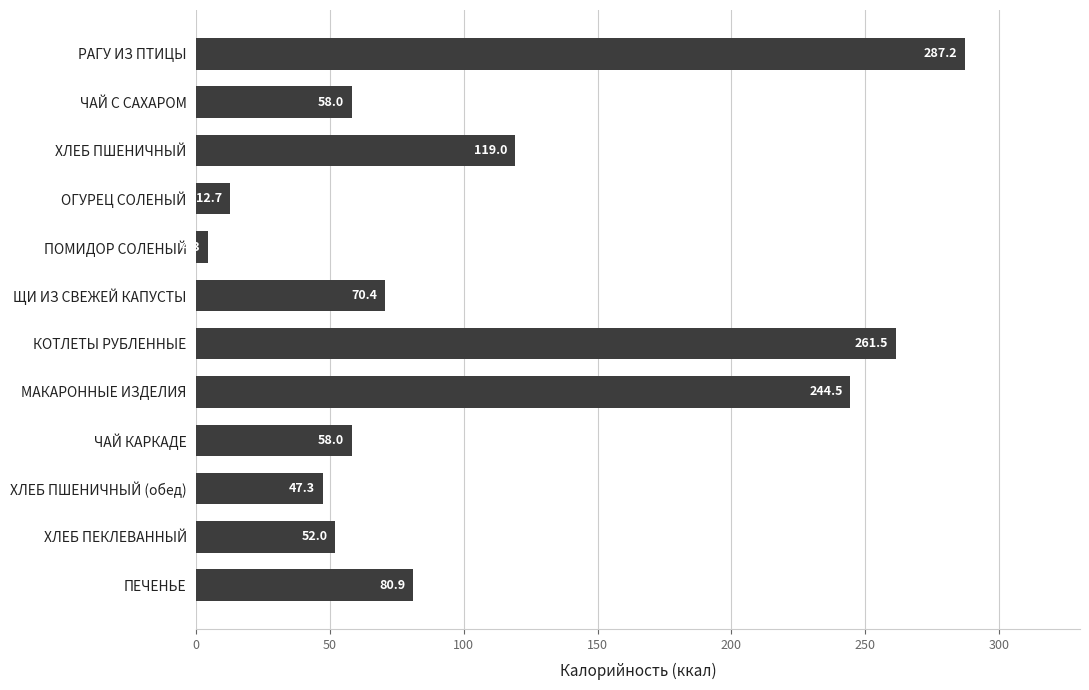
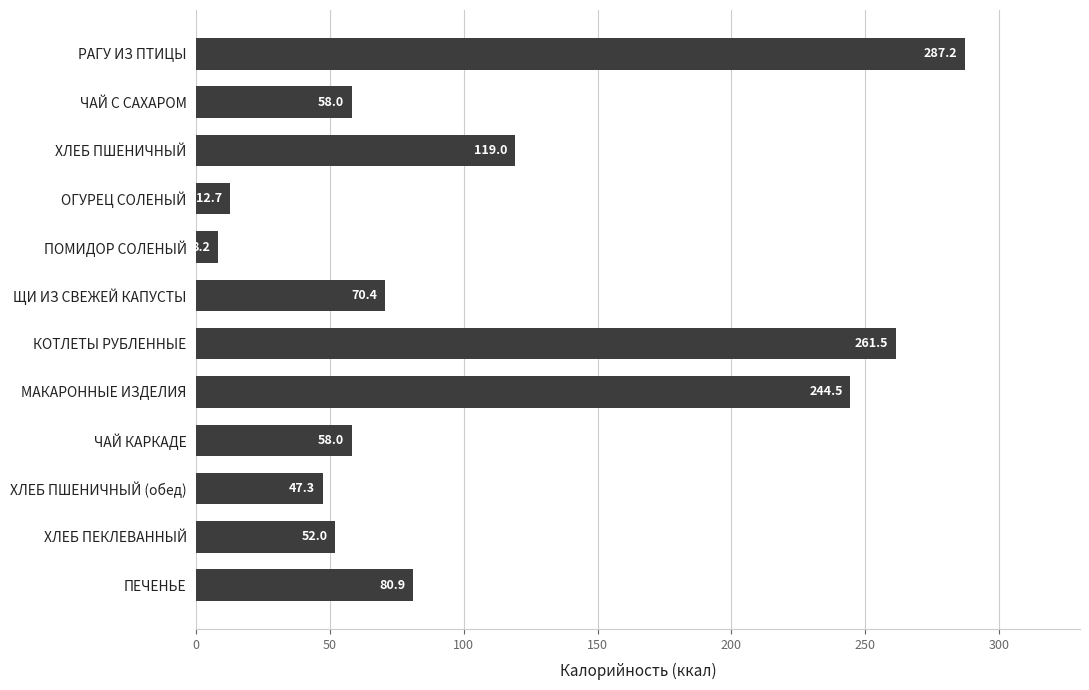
  {
-   "ПОМИДОР СОЛЕНЫЙ": 4
+   "ПОМИДОР СОЛЕНЫЙ": 8
  }
